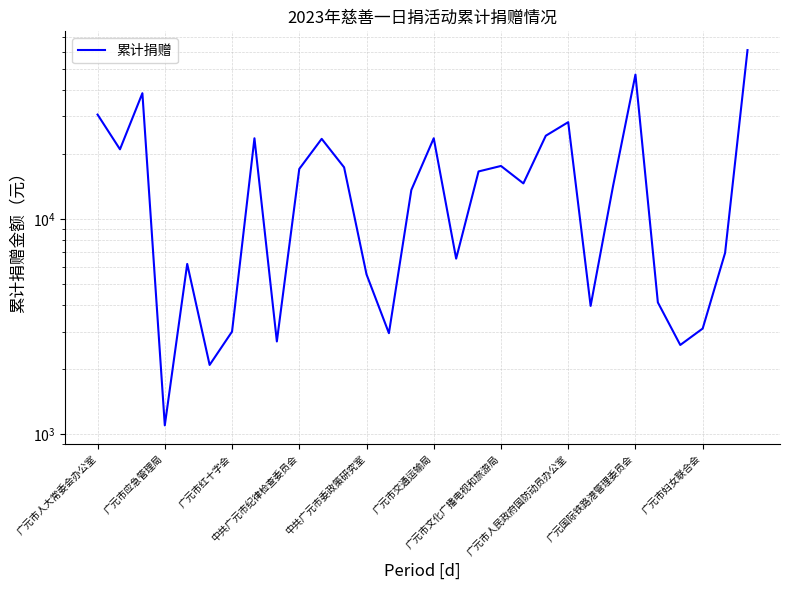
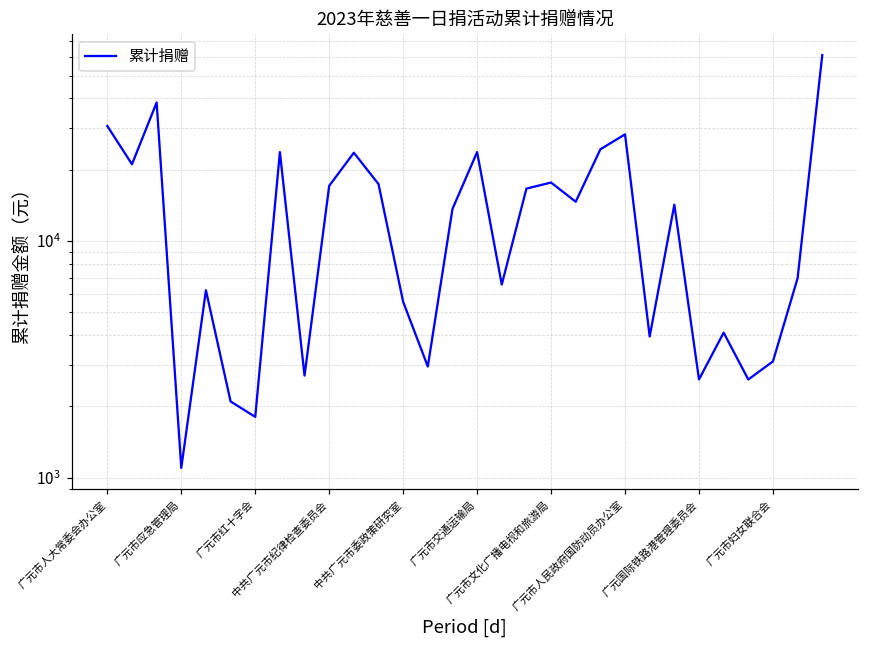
  {
    "广元市人大常委会办公室": 31000,
    "广元市应急管理局": 1100,
-   "广元市红十字会": 3000,
+   "广元市红十字会": 1800,
    "中共广元市纪律检查委员会": 17000,
    "中共广元市委政策研究室": 5500,
    "广元市交通运输局": 24000,
    "广元市文化广播电视和旅游局": 18000,
    "广元市人民政府国防动员办公室": 28000,
-   "广元国际铁路港管理委员会": 47000,
+   "广元国际铁路港管理委员会": 2600,
    "广元市妇女联合会": 3100
  }
